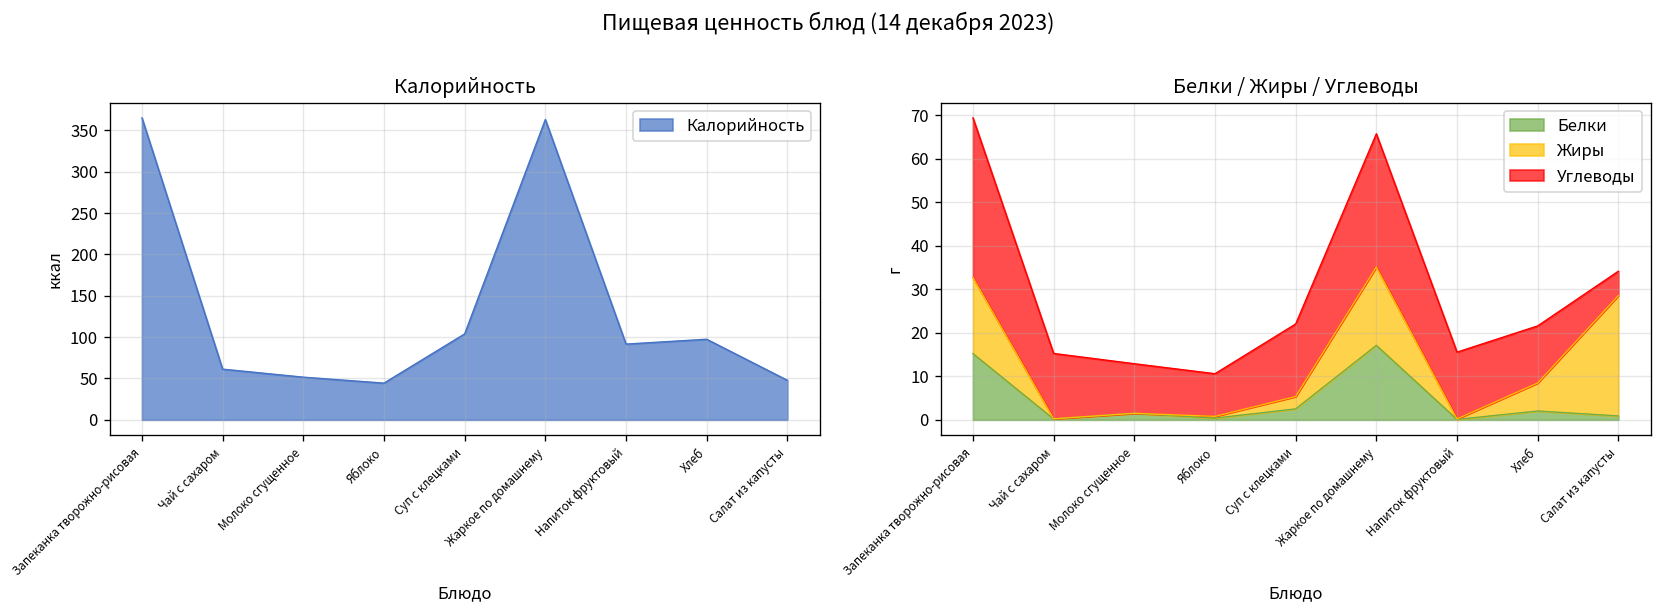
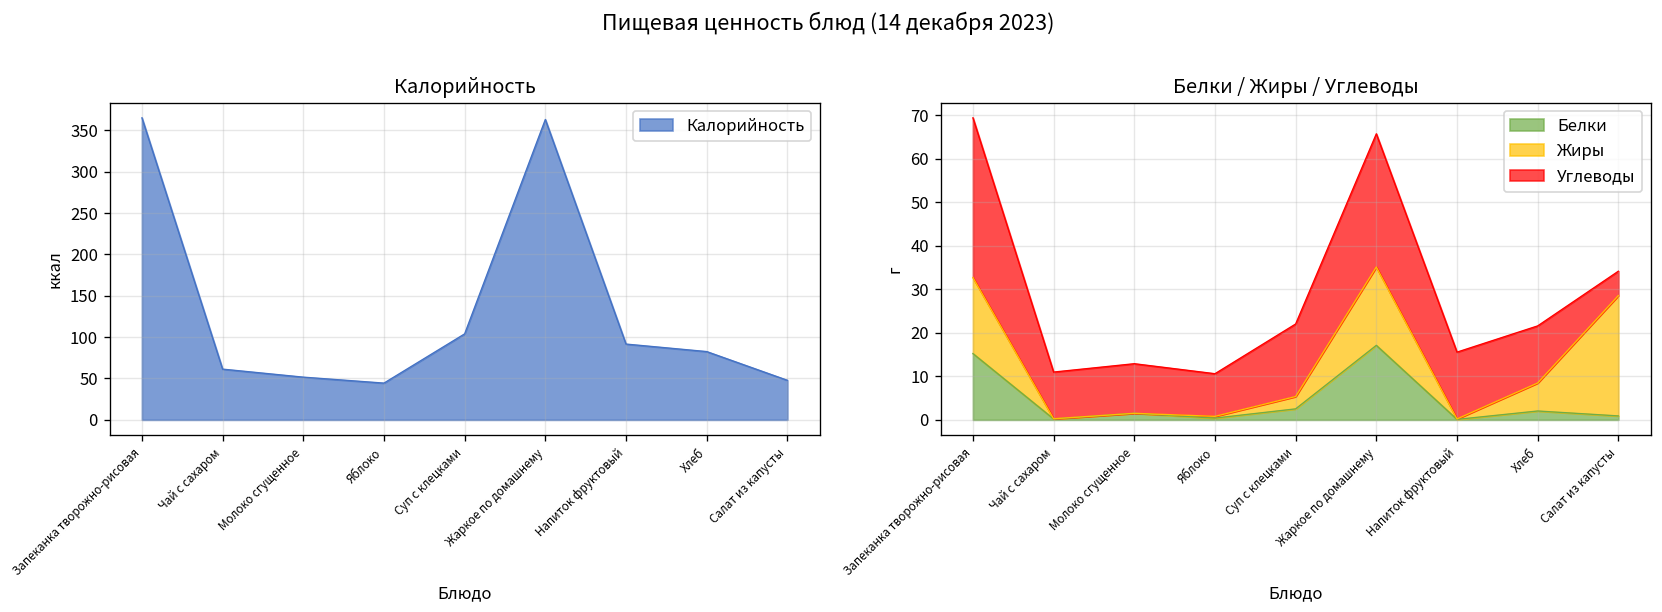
  {
    "Калорийность": {
      "Запеканка творожно-рисовая": 370,
      "Чай с сахаром": 60,
      "Молоко сгущенное": 50,
      "Яблоко": 40,
      "Суп с клецками": 100,
      "Жаркое по домашнему": 360,
      "Напиток фруктовый": 90,
-     "Хлеб": 100,
+     "Хлеб": 80,
      "Салат из капусты": 50
    },
    "Белки / Жиры / Углеводы": {
      "Белки": {
        "Запеканка творожно-рисовая": 15,
        "Суп с клецками": 3,
        "Жаркое по домашнему": 17,
        "Хлеб": 2,
        "Салат из капусты": 1
      },
      "Жиры": {
        "Запеканка творожно-рисовая": 17,
        "Суп с клецками": 3,
        "Жаркое по домашнему": 18,
        "Хлеб": 6,
        "Салат из капусты": 28
      },
      "Углеводы": {
        "Запеканка творожно-рисовая": 37,
-       "Чай с сахаром": 15,
+       "Чай с сахаром": 11,
        "Молоко сгущенное": 11,
        "Яблоко": 10,
        "Суп с клецками": 17,
        "Жаркое по домашнему": 31,
        "Напиток фруктовый": 15,
        "Хлеб": 13,
        "Салат из капусты": 6
      }
    }
  }
